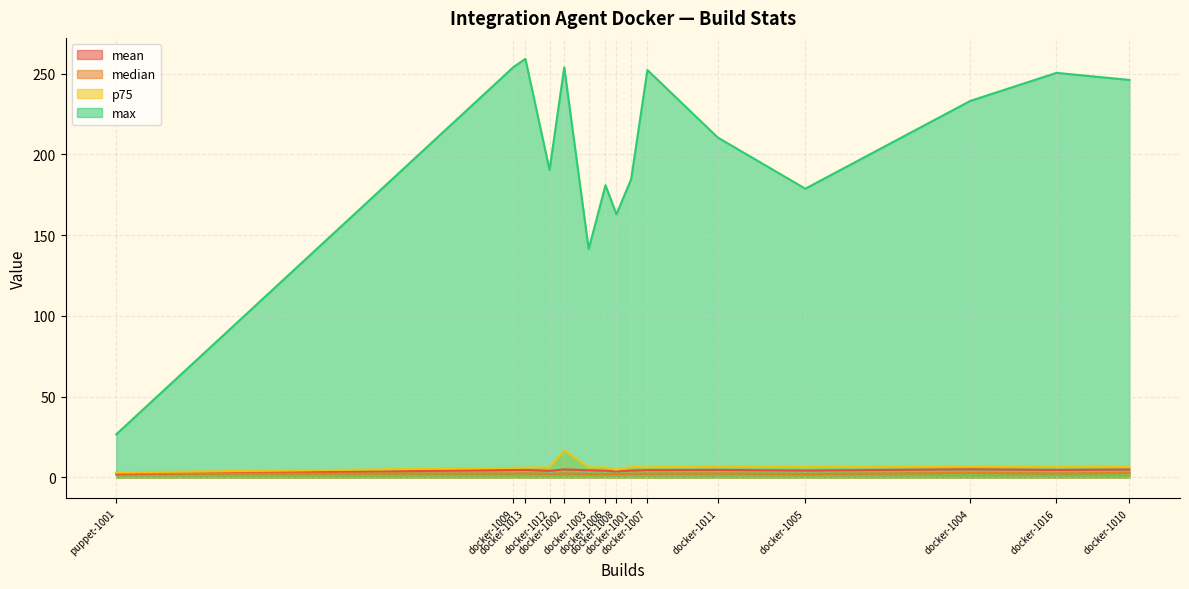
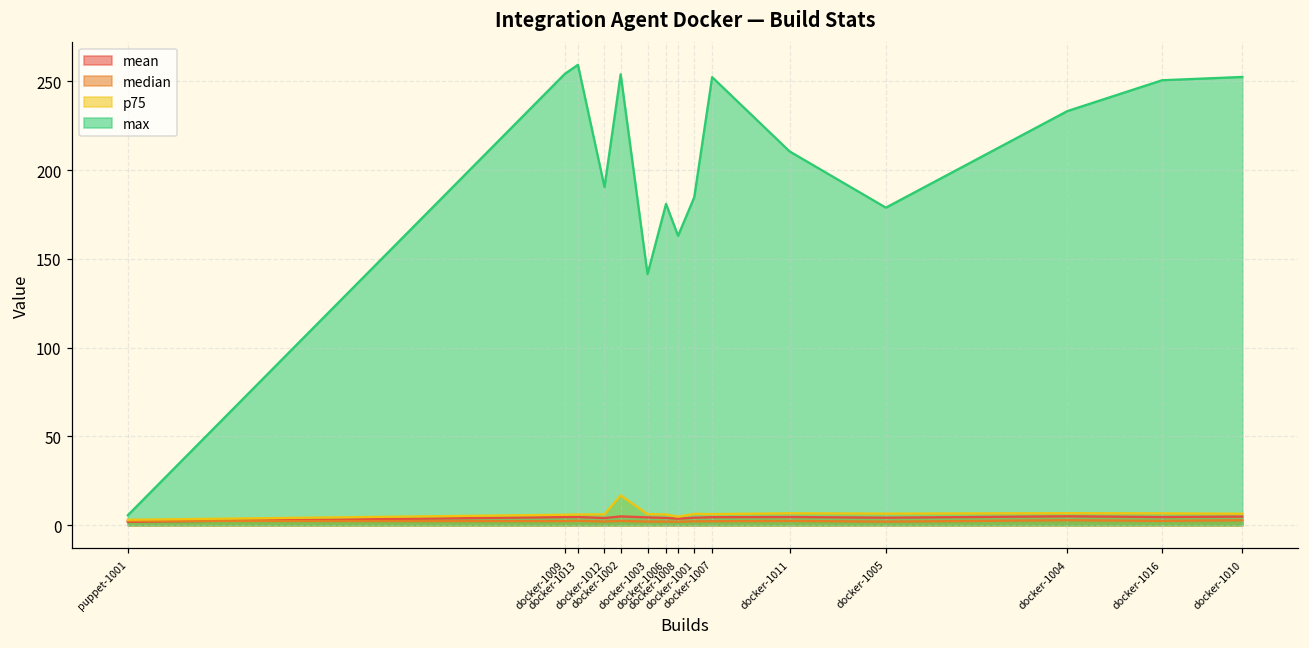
  {
    "p75": {
      "docker-1012": 6,
      "docker-1002": 17,
      "docker-1003": 6,
      "docker-1006": 6,
      "docker-1001": 6,
      "docker-1007": 6,
      "docker-1011": 7,
      "docker-1005": 7,
      "docker-1004": 7,
      "docker-1016": 7,
      "docker-1010": 7
    },
    "max": {
-     "puppet-1001": 27,
+     "puppet-1001": 6,
      "docker-1009": 254,
      "docker-1013": 259,
      "docker-1012": 190,
      "docker-1002": 254,
      "docker-1003": 141,
      "docker-1006": 181,
      "docker-1008": 163,
      "docker-1001": 185,
      "docker-1007": 252,
      "docker-1011": 210,
      "docker-1005": 179,
      "docker-1004": 233,
      "docker-1016": 251,
-     "docker-1010": 246
+     "docker-1010": 252
    }
  }
